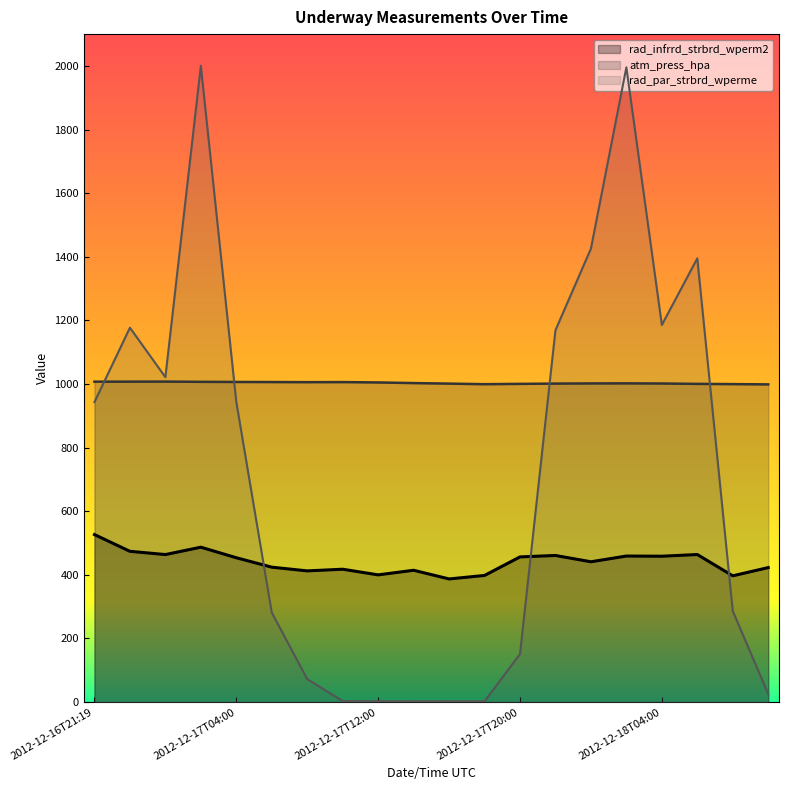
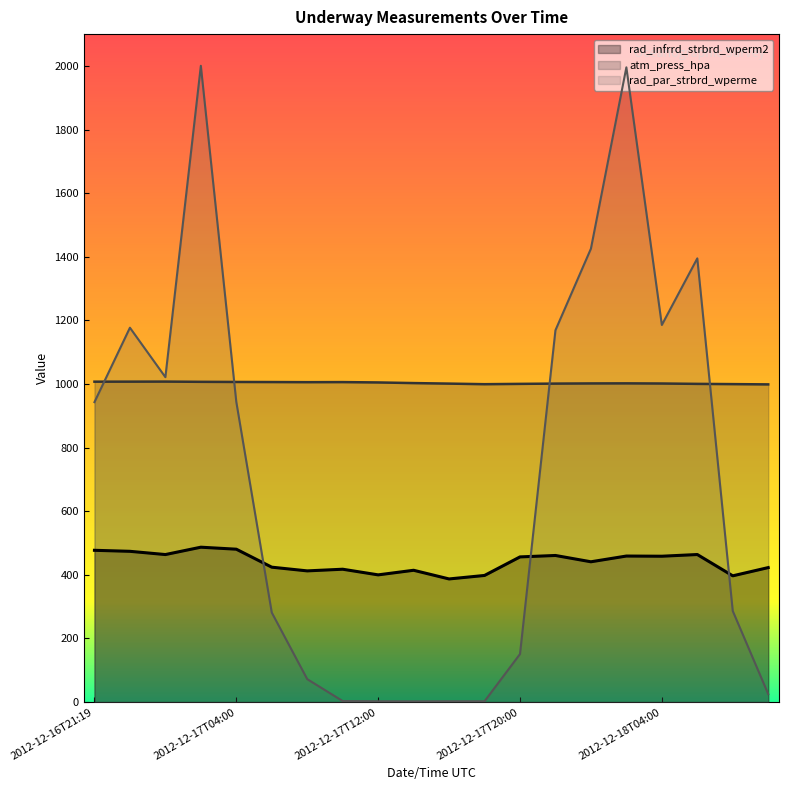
  {
    "rad_infrrd_strbrd_wperm2": {
-     "2012-12-16T21:19": 530,
-     "2012-12-17T04:00": 450,
+     "2012-12-16T21:19": 480,
+     "2012-12-17T04:00": 480,
      "2012-12-17T12:00": 400,
      "2012-12-17T20:00": 460,
      "2012-12-18T04:00": 460
    }
  }
